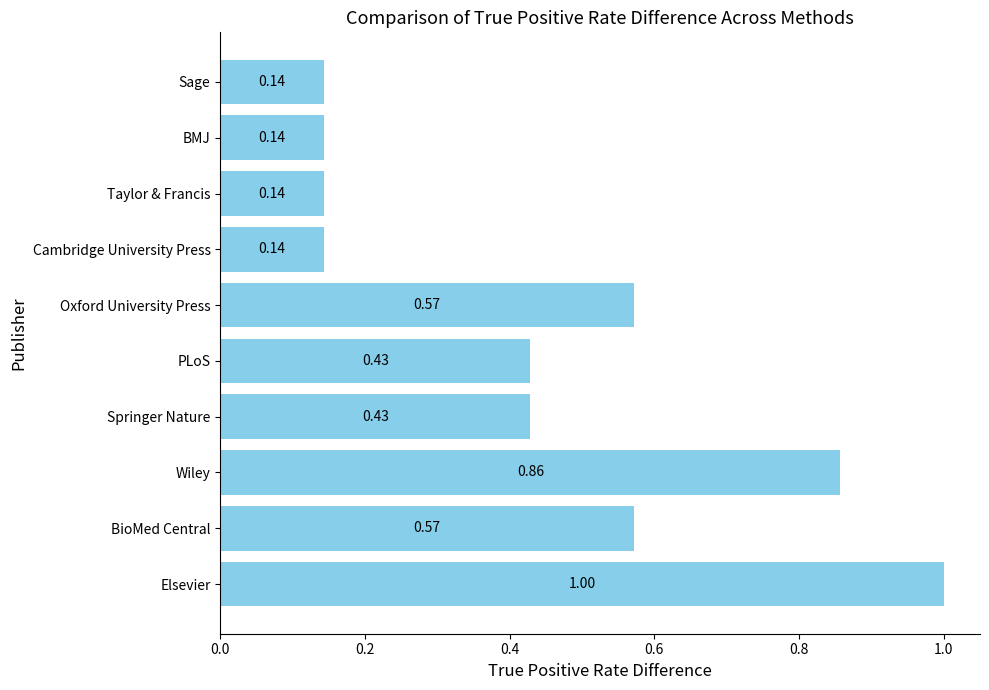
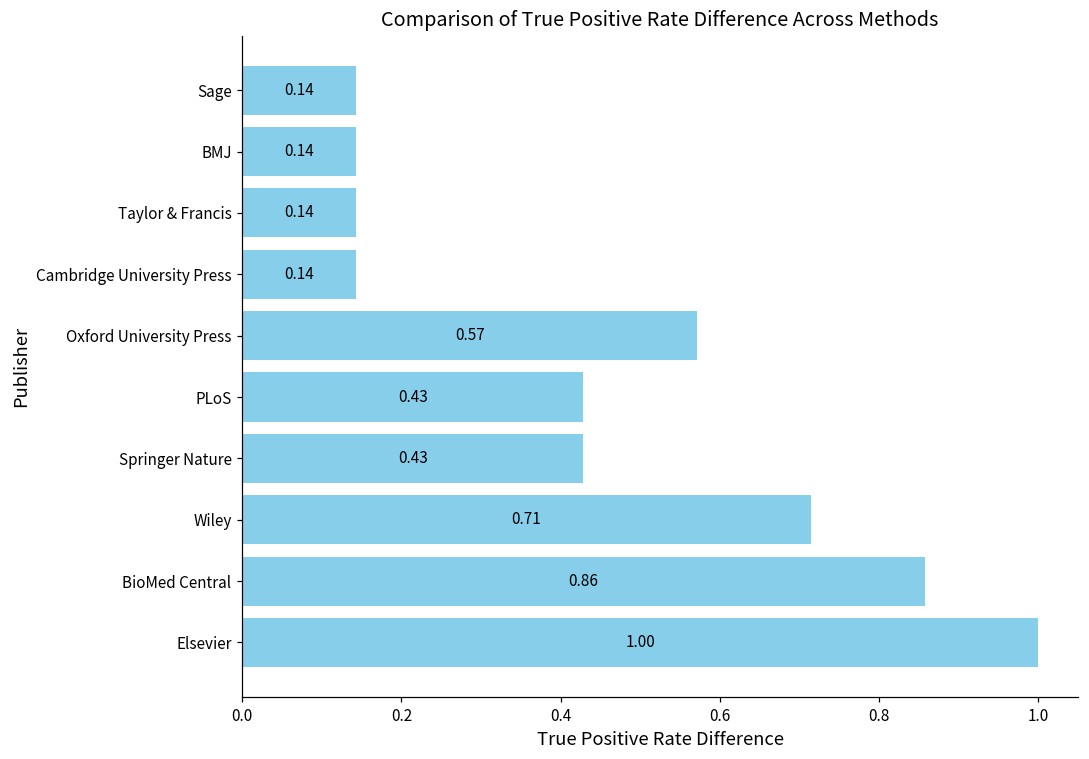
  {
    "Sage": 0.14,
    "BMJ": 0.14,
    "Taylor & Francis": 0.14,
    "Cambridge University Press": 0.14,
    "Oxford University Press": 0.57,
    "PLoS": 0.43,
    "Springer Nature": 0.43,
-   "Wiley": 0.86,
-   "BioMed Central": 0.57,
+   "Wiley": 0.71,
+   "BioMed Central": 0.86,
    "Elsevier": 1.00
  }
